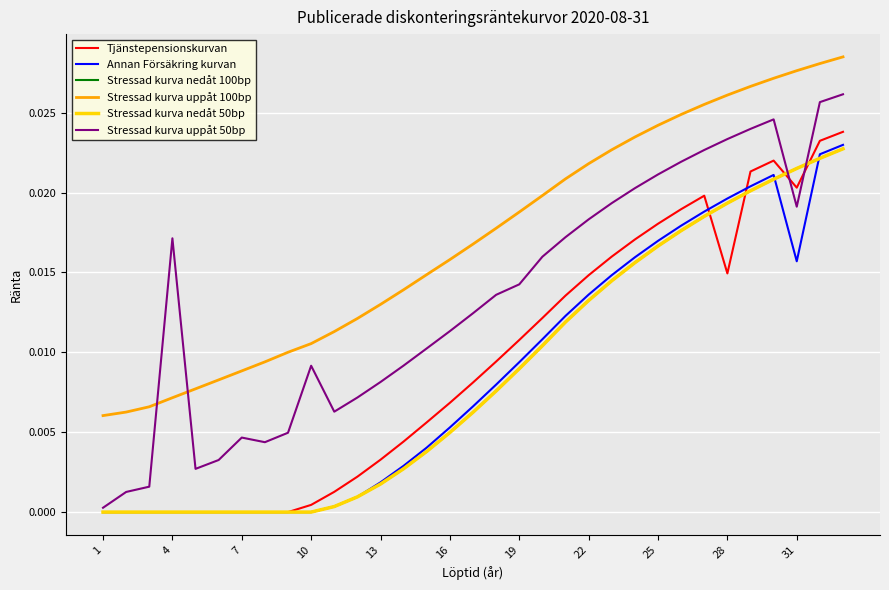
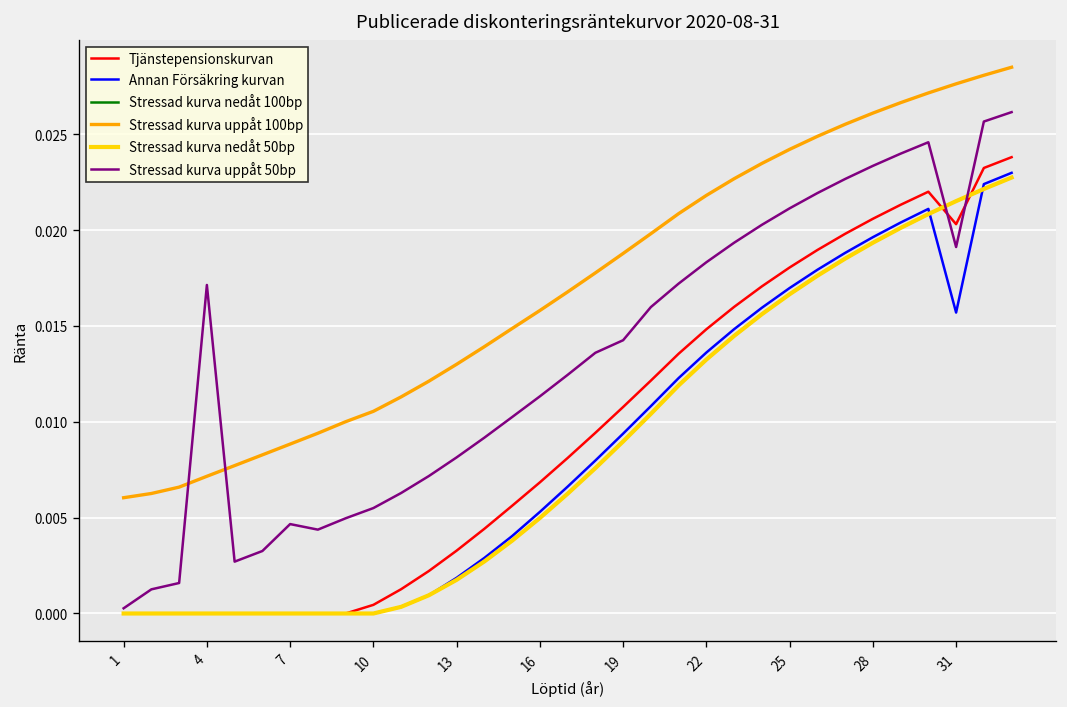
  {
    "Tjänstepensionskurvan": {
      "10": 0.0005,
      "13": 0.0033,
      "16": 0.0068,
      "19": 0.0108,
      "22": 0.0148,
      "25": 0.0181,
-     "28": 0.0149,
+     "28": 0.0206,
      "31": 0.0203
    },
    "Annan Försäkring kurvan": {
      "16": 0.0053,
      "19": 0.0094,
      "22": 0.0136,
      "25": 0.0170,
      "28": 0.0196,
      "31": 0.0157
    },
    "Stressad kurva uppåt 50bp": {
      "1": 0.0003,
      "4": 0.0171,
      "7": 0.0047,
-     "10": 0.0092,
+     "10": 0.0055,
      "13": 0.0081,
      "16": 0.0113,
      "19": 0.0143,
      "22": 0.0183,
      "25": 0.0211,
      "28": 0.0234,
      "31": 0.0191
    }
  }
